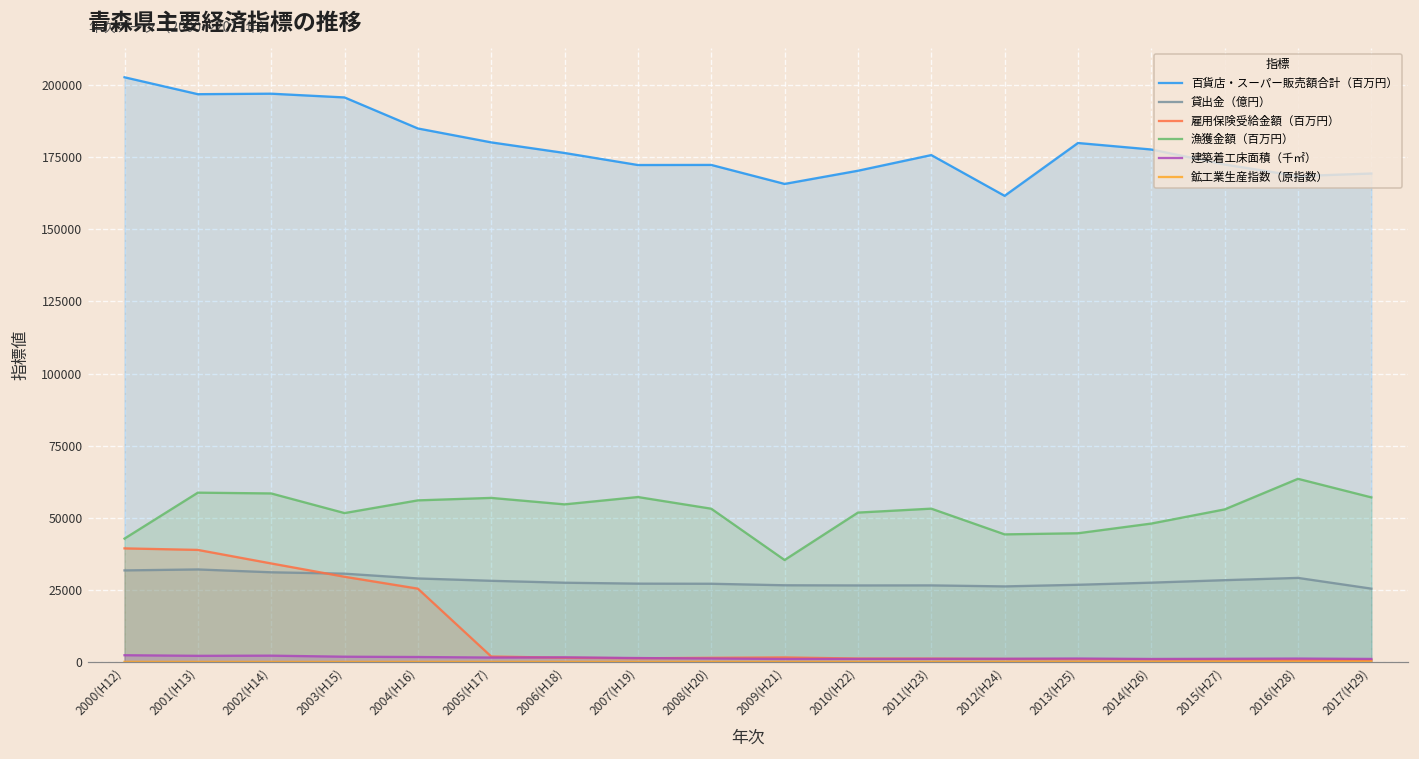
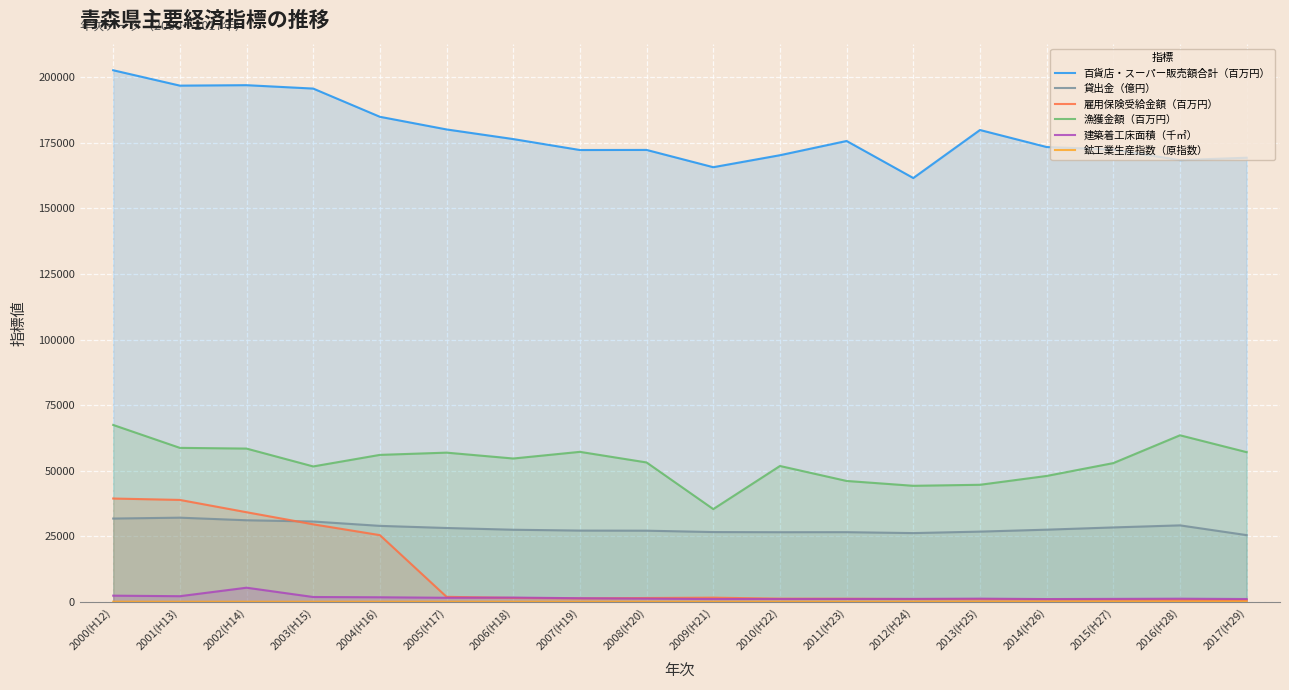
  {
    "百貨店・スーパー販売額合計（百万円）": {
      "2000(H12)": 203000,
      "2001(H13)": 197000,
      "2002(H14)": 197000,
      "2003(H15)": 196000,
      "2004(H16)": 185000,
      "2005(H17)": 180000,
      "2006(H18)": 176000,
      "2007(H19)": 172000,
      "2008(H20)": 172000,
      "2009(H21)": 166000,
      "2010(H22)": 170000,
      "2011(H23)": 176000,
      "2012(H24)": 162000,
      "2013(H25)": 180000,
-     "2014(H26)": 178000,
+     "2014(H26)": 173000,
      "2016(H28)": 168000
    },
    "貸出金（億円）": {
      "2000(H12)": 32000,
      "2001(H13)": 32000,
      "2002(H14)": 31000,
      "2003(H15)": 31000,
      "2004(H16)": 29000,
      "2005(H17)": 28000,
      "2006(H18)": 28000,
      "2007(H19)": 27000,
      "2008(H20)": 27000,
      "2009(H21)": 27000,
      "2010(H22)": 27000,
      "2011(H23)": 27000,
      "2012(H24)": 26000,
      "2013(H25)": 27000,
      "2014(H26)": 28000,
      "2015(H27)": 28000,
      "2016(H28)": 29000,
      "2017(H29)": 25000
    },
    "雇用保険受給金額（百万円）": {
      "2000(H12)": 39000,
      "2001(H13)": 39000,
      "2002(H14)": 34000,
      "2003(H15)": 30000,
      "2004(H16)": 25000
    },
    "漁獲金額（百万円）": {
-     "2000(H12)": 43000,
+     "2000(H12)": 67000,
      "2001(H13)": 59000,
      "2002(H14)": 58000,
      "2003(H15)": 52000,
      "2004(H16)": 56000,
      "2005(H17)": 57000,
      "2006(H18)": 55000,
      "2007(H19)": 57000,
      "2008(H20)": 53000,
      "2009(H21)": 35000,
      "2010(H22)": 52000,
-     "2011(H23)": 53000,
+     "2011(H23)": 46000,
      "2012(H24)": 44000,
      "2013(H25)": 45000,
      "2014(H26)": 48000,
      "2015(H27)": 53000,
      "2016(H28)": 64000,
      "2017(H29)": 57000
    },
    "建築着工床面積（千㎡）": {
      "2000(H12)": 2000,
      "2001(H13)": 2000,
-     "2002(H14)": 2000,
+     "2002(H14)": 5000,
      "2003(H15)": 2000,
      "2004(H16)": 2000
    },
    "鉱工業生産指数（原指数）": {
      "2000(H12)": 0,
      "2001(H13)": 0,
      "2002(H14)": 0,
      "2003(H15)": 0,
      "2004(H16)": 0,
      "2005(H17)": 0,
      "2006(H18)": 0,
      "2007(H19)": 0,
      "2008(H20)": 0,
      "2009(H21)": 0,
      "2010(H22)": 0,
      "2011(H23)": 0
    }
  }
